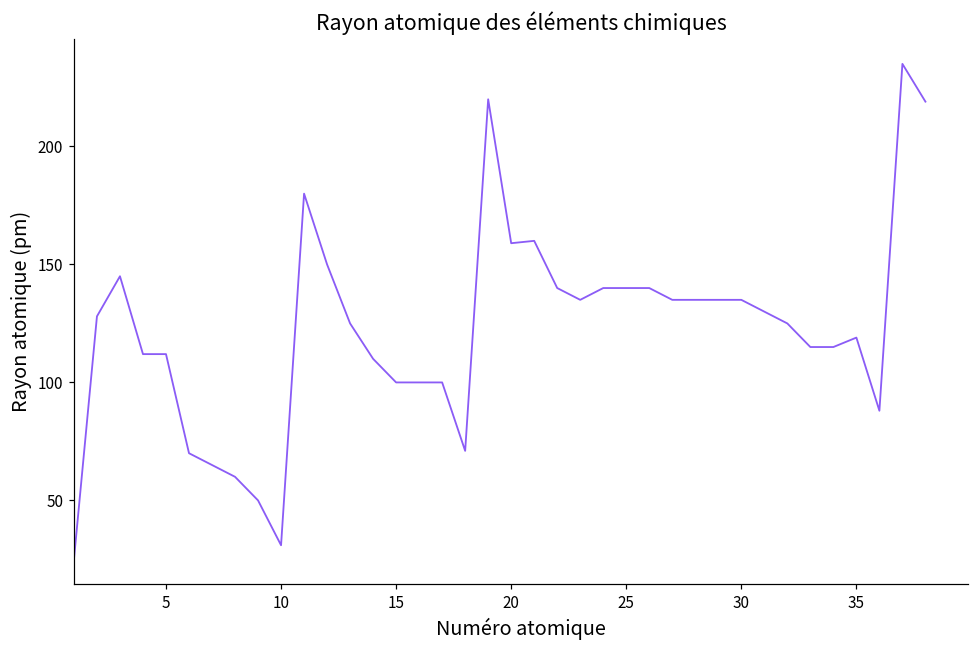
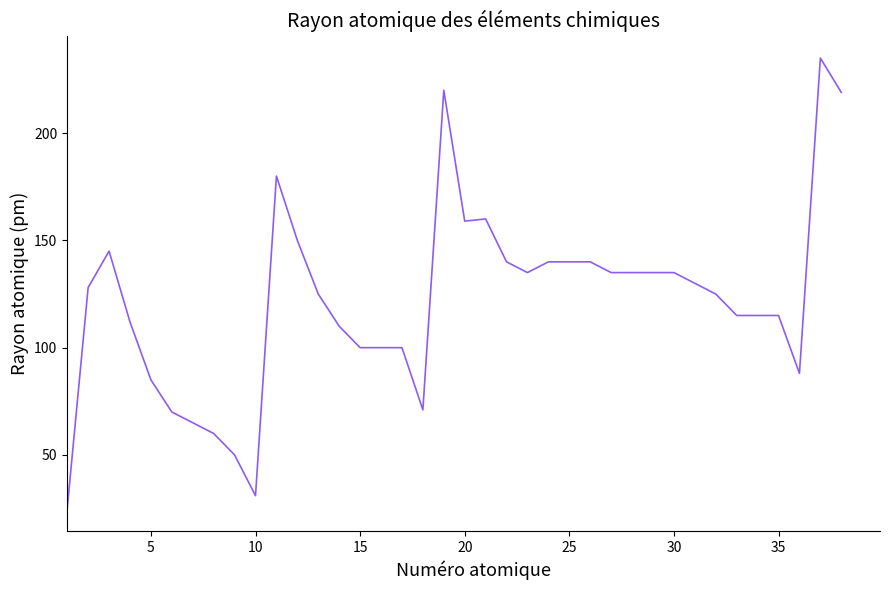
  {
-   "5": 112,
+   "5": 85,
    "10": 31,
    "15": 100,
    "20": 159,
    "25": 140,
    "30": 135,
-   "35": 119
+   "35": 115
  }
